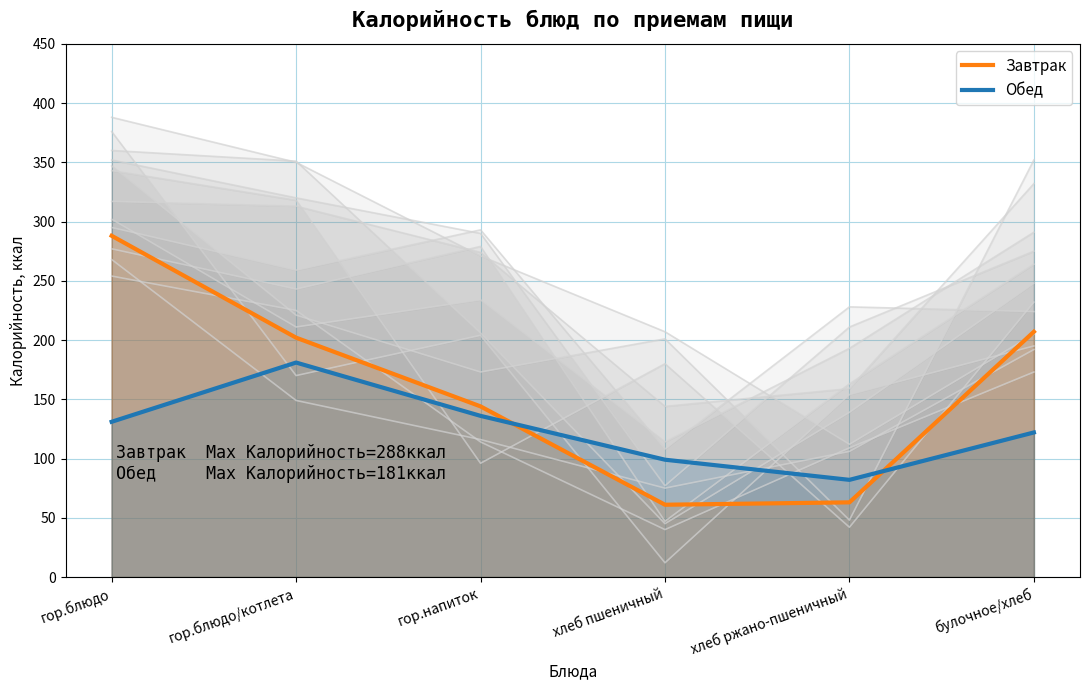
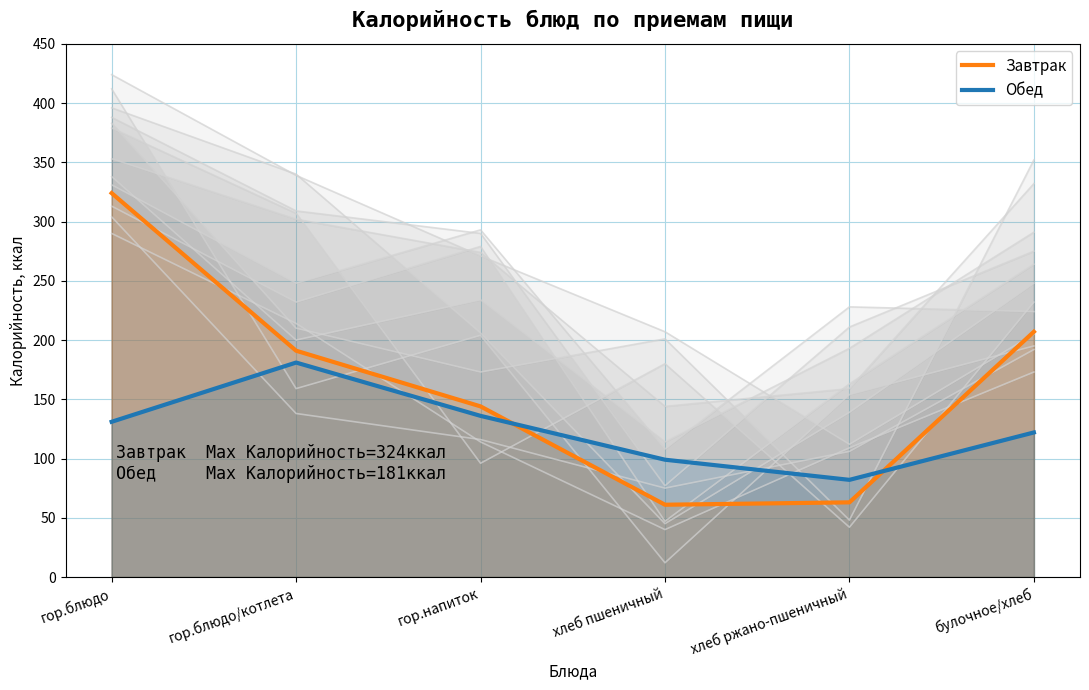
  {
    "Завтрак": {
-     "гор.блюдо": 288,
-     "гор.блюдо/котлета": 202
+     "гор.блюдо": 324,
+     "гор.блюдо/котлета": 191
    },
    "Обед": {
      "гор.блюдо/котлета": 181,
      "гор.напиток": 136,
      "хлеб пшеничный": 99,
      "хлеб ржано-пшеничный": 82,
      "булочное/хлеб": 122
    }
  }
